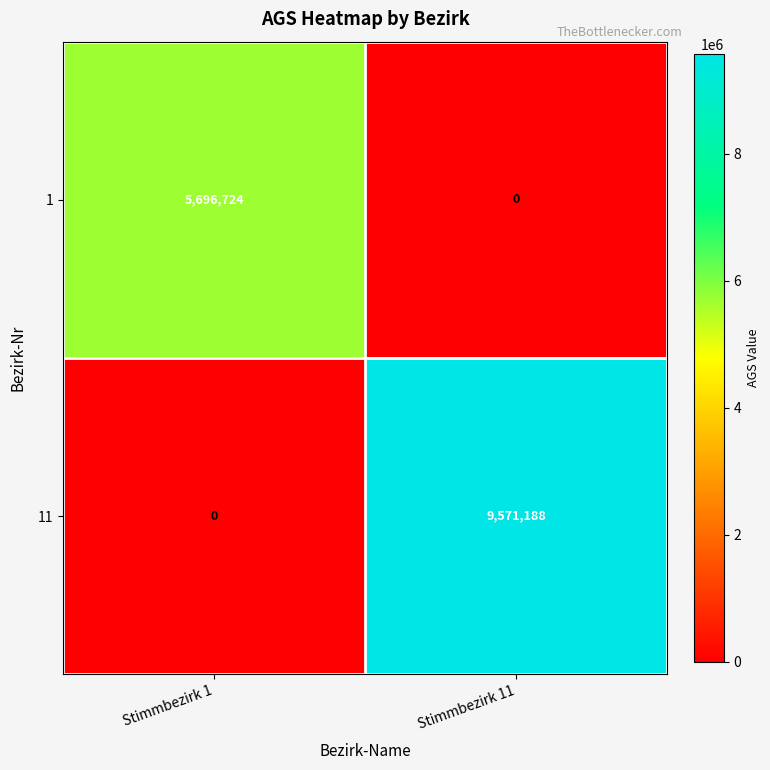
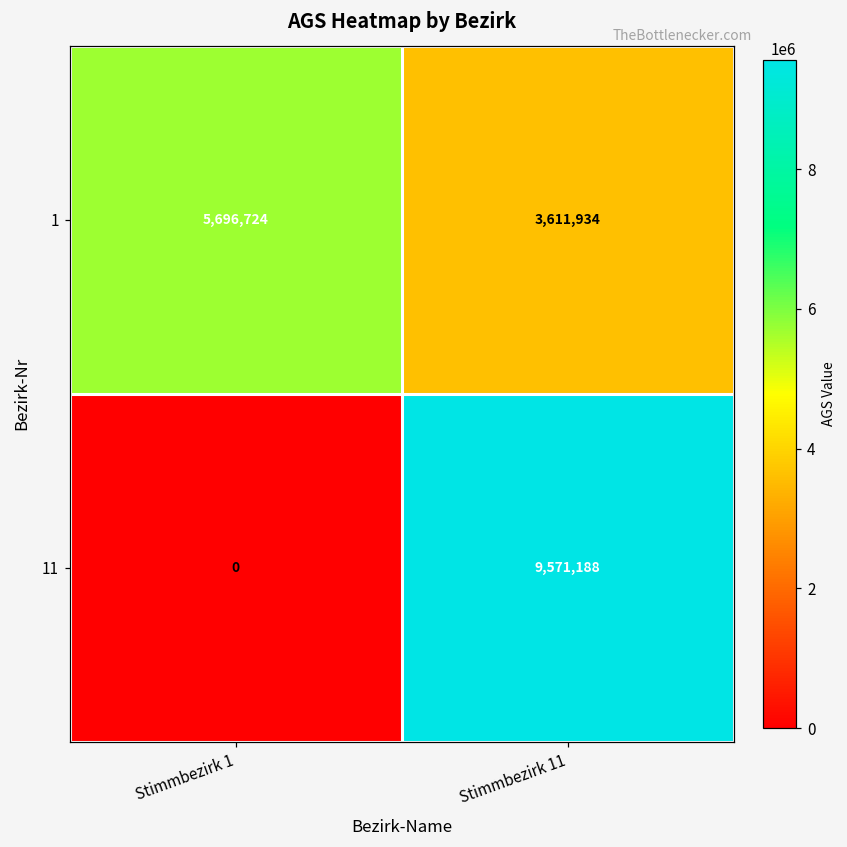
  {
    "1": {
      "Stimmbezirk 1": "5,696,724",
-     "Stimmbezirk 11": "0"
+     "Stimmbezirk 11": "3,611,934"
    },
    "11": {
      "Stimmbezirk 1": "0",
      "Stimmbezirk 11": "9,571,188"
    }
  }
